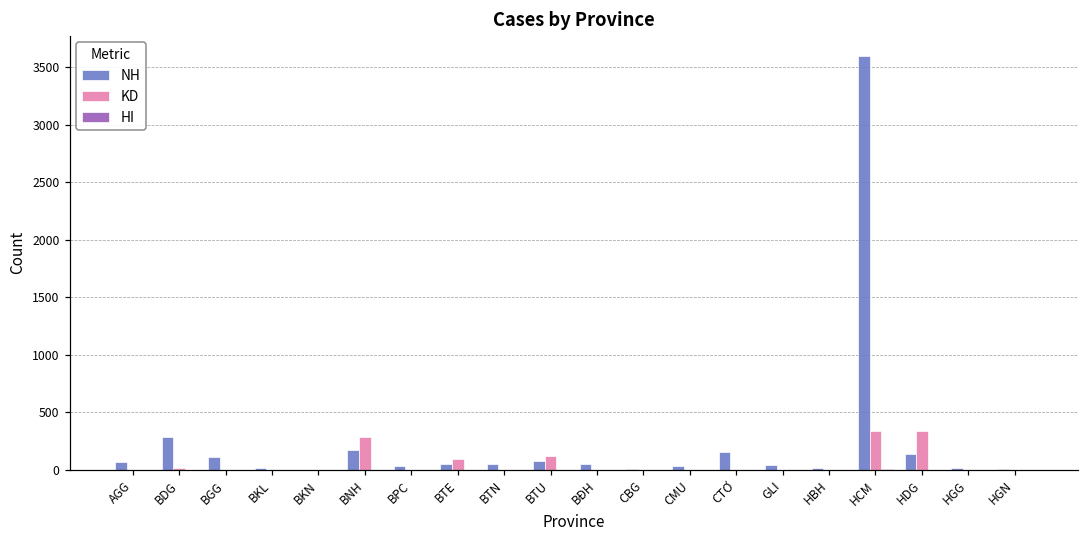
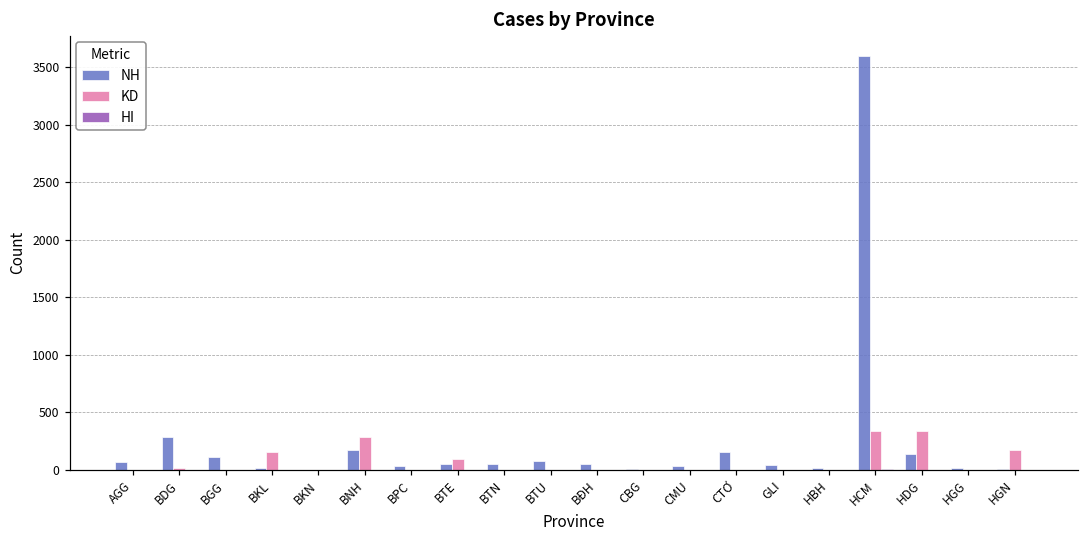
  {
    "KD": {
      "AGG": 0,
-     "BKL": 0,
+     "BKL": 160,
      "BKN": 0,
      "BNH": 290,
      "BPC": 0,
      "BTE": 100,
      "BTN": 0,
-     "BTU": 120,
+     "BTU": 0,
      "CBG": 0,
      "CMU": 0,
      "CTƠ": 0,
      "GLI": 0,
      "HBH": 0,
      "HCM": 340,
      "HDG": 340,
      "HGG": 0,
-     "HGN": 0
+     "HGN": 170
    }
  }
